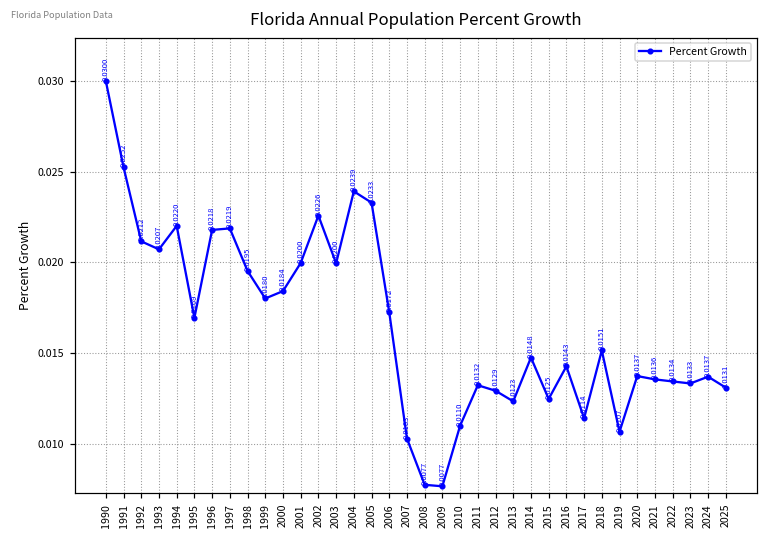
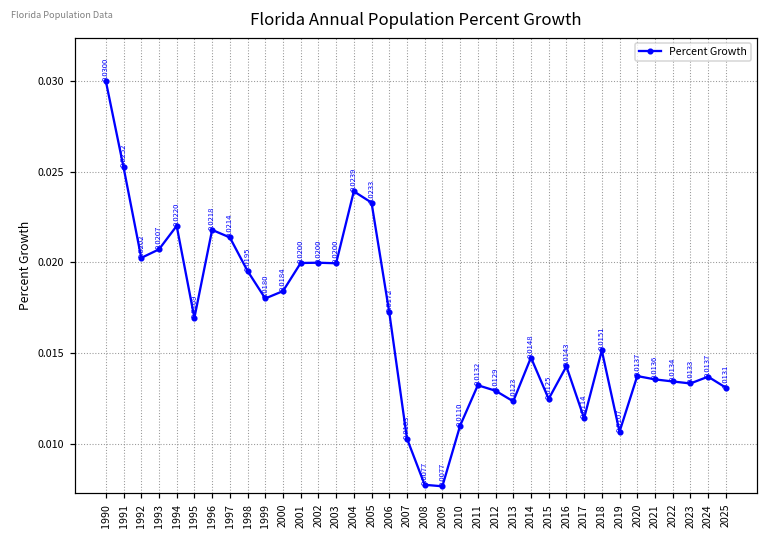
  {
    "1990": 0.0300,
    "1991": 0.0252,
-   "1992": 0.0212,
+   "1992": 0.0202,
    "1993": 0.0207,
    "1994": 0.0220,
    "1995": 0.0169,
    "1996": 0.0218,
-   "1997": 0.0219,
+   "1997": 0.0214,
    "1998": 0.0195,
    "1999": 0.0180,
    "2000": 0.0184,
    "2001": 0.0200,
-   "2002": 0.0226,
+   "2002": 0.0200,
    "2003": 0.0200,
    "2004": 0.0239,
    "2005": 0.0233,
    "2006": 0.0172,
    "2007": 0.0103,
    "2008": 0.0077,
    "2009": 0.0077,
    "2010": 0.0110,
    "2011": 0.0132,
    "2012": 0.0129,
    "2013": 0.0123,
    "2014": 0.0148,
    "2015": 0.0125,
    "2016": 0.0143,
    "2017": 0.0114,
    "2018": 0.0151,
    "2019": 0.0107,
    "2020": 0.0137,
    "2021": 0.0136,
    "2022": 0.0134,
    "2023": 0.0133,
    "2024": 0.0137,
    "2025": 0.0131
  }
